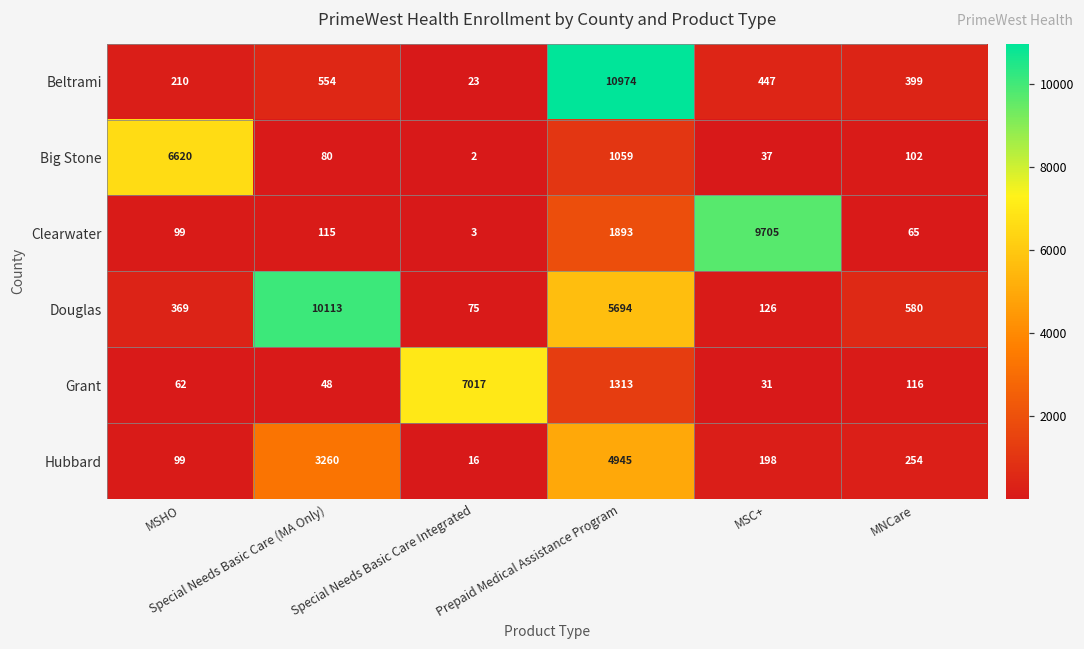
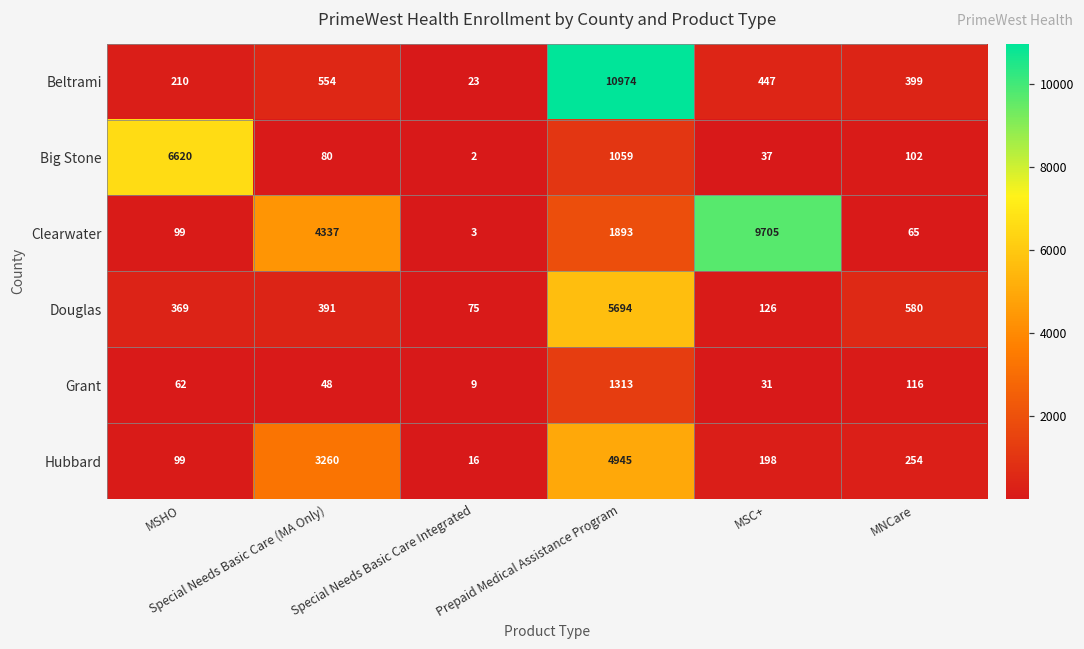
  {
    "Beltrami": {
      "MSHO": 210,
      "Special Needs Basic Care (MA Only)": 554,
      "Special Needs Basic Care Integrated": 23,
      "Prepaid Medical Assistance Program": 10974,
      "MSC+": 447,
      "MNCare": 399
    },
    "Big Stone": {
      "MSHO": 6620,
      "Special Needs Basic Care (MA Only)": 80,
      "Special Needs Basic Care Integrated": 2,
      "Prepaid Medical Assistance Program": 1059,
      "MSC+": 37,
      "MNCare": 102
    },
    "Clearwater": {
      "MSHO": 99,
-     "Special Needs Basic Care (MA Only)": 115,
+     "Special Needs Basic Care (MA Only)": 4337,
      "Special Needs Basic Care Integrated": 3,
      "Prepaid Medical Assistance Program": 1893,
      "MSC+": 9705,
      "MNCare": 65
    },
    "Douglas": {
      "MSHO": 369,
-     "Special Needs Basic Care (MA Only)": 10113,
+     "Special Needs Basic Care (MA Only)": 391,
      "Special Needs Basic Care Integrated": 75,
      "Prepaid Medical Assistance Program": 5694,
      "MSC+": 126,
      "MNCare": 580
    },
    "Grant": {
      "MSHO": 62,
      "Special Needs Basic Care (MA Only)": 48,
-     "Special Needs Basic Care Integrated": 7017,
+     "Special Needs Basic Care Integrated": 9,
      "Prepaid Medical Assistance Program": 1313,
      "MSC+": 31,
      "MNCare": 116
    },
    "Hubbard": {
      "MSHO": 99,
      "Special Needs Basic Care (MA Only)": 3260,
      "Special Needs Basic Care Integrated": 16,
      "Prepaid Medical Assistance Program": 4945,
      "MSC+": 198,
      "MNCare": 254
    }
  }
